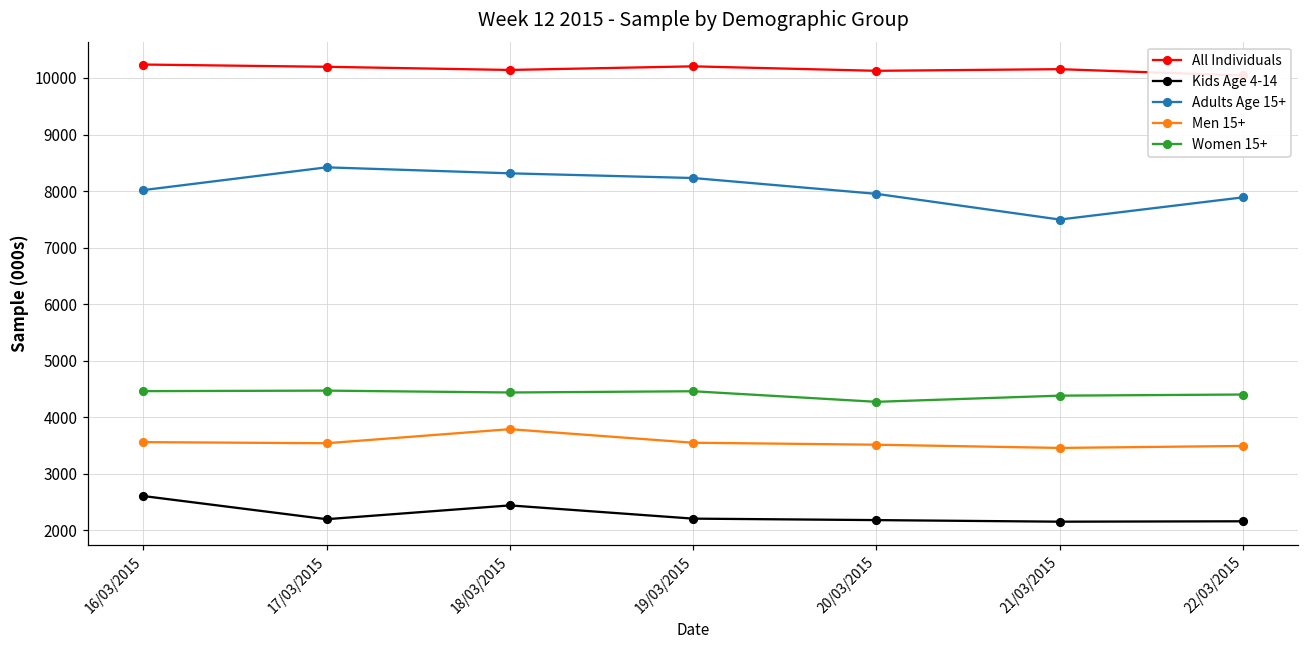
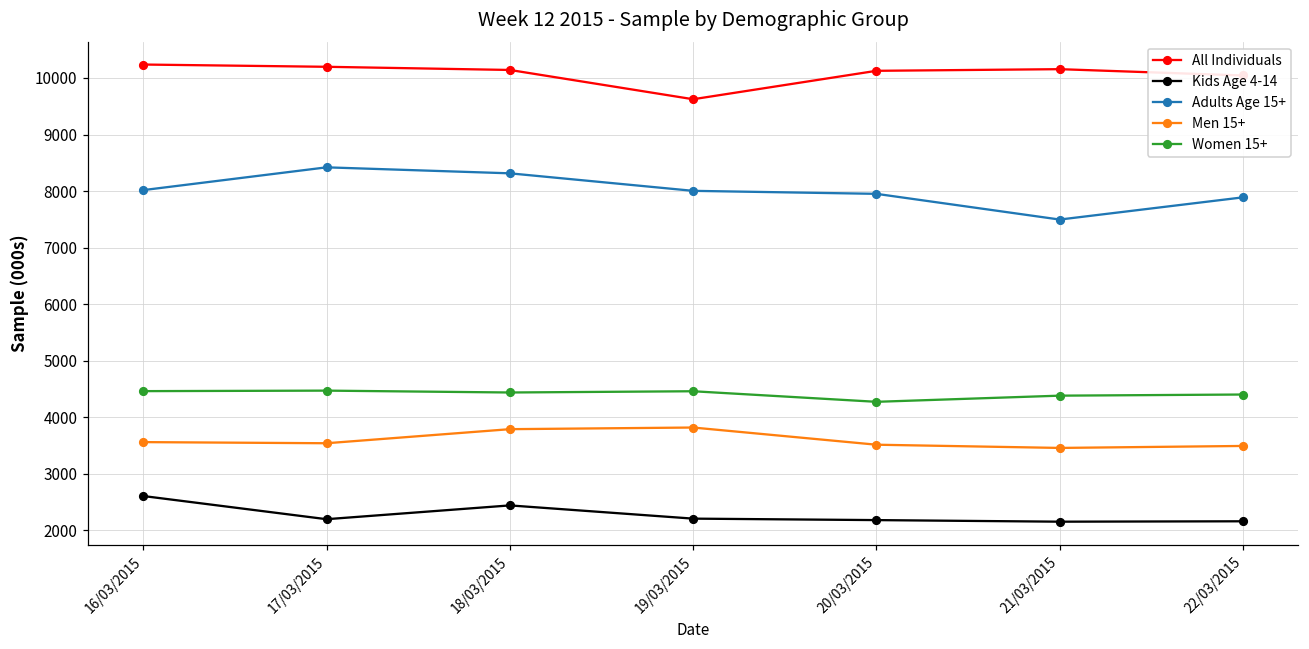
  {
    "All Individuals": {
      "16/03/2015": 10200,
      "17/03/2015": 10200,
      "18/03/2015": 10100,
-     "19/03/2015": 10200,
+     "19/03/2015": 9600,
      "20/03/2015": 10100,
      "21/03/2015": 10200
    },
    "Kids Age 4-14": {
      "16/03/2015": 2600,
      "17/03/2015": 2200,
      "18/03/2015": 2400,
      "19/03/2015": 2200,
      "20/03/2015": 2200,
      "21/03/2015": 2100,
      "22/03/2015": 2200
    },
    "Adults Age 15+": {
      "16/03/2015": 8000,
      "17/03/2015": 8400,
      "18/03/2015": 8300,
-     "19/03/2015": 8200,
+     "19/03/2015": 8000,
      "20/03/2015": 8000,
      "21/03/2015": 7500,
      "22/03/2015": 7900
    },
    "Men 15+": {
      "16/03/2015": 3600,
      "17/03/2015": 3500,
      "18/03/2015": 3800,
-     "19/03/2015": 3500,
+     "19/03/2015": 3800,
      "20/03/2015": 3500,
      "21/03/2015": 3500,
      "22/03/2015": 3500
    },
    "Women 15+": {
      "16/03/2015": 4500,
      "17/03/2015": 4500,
      "18/03/2015": 4400,
      "19/03/2015": 4500,
      "20/03/2015": 4300,
      "21/03/2015": 4400,
      "22/03/2015": 4400
    }
  }
